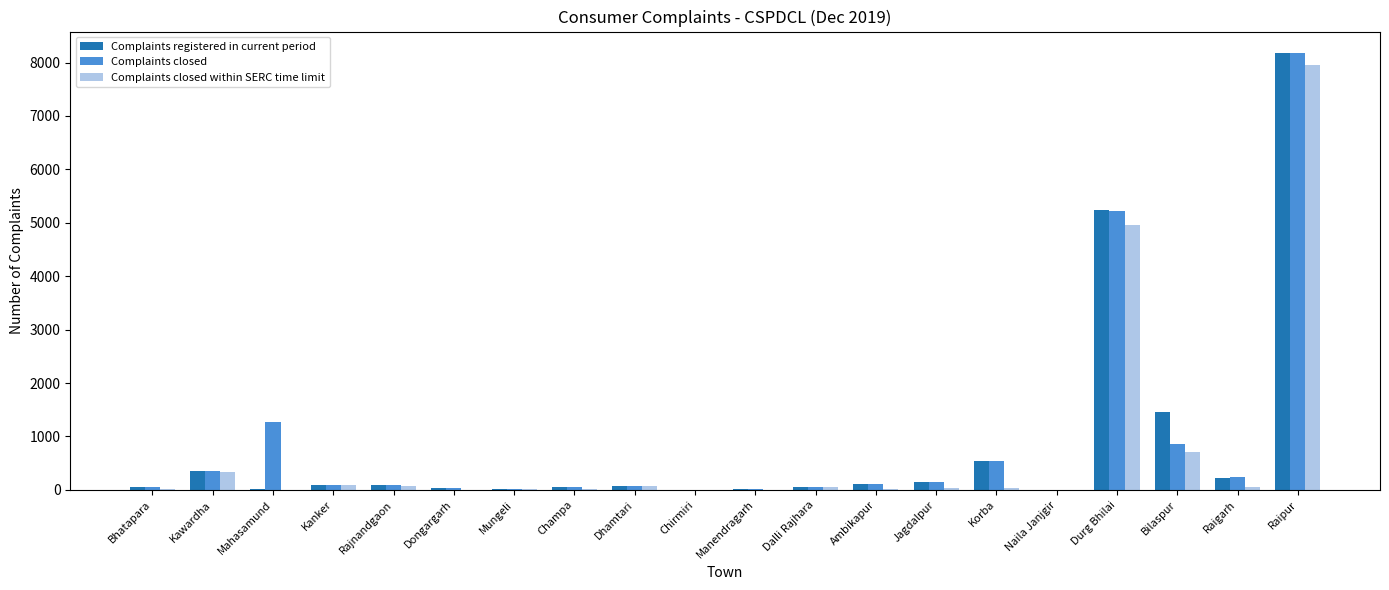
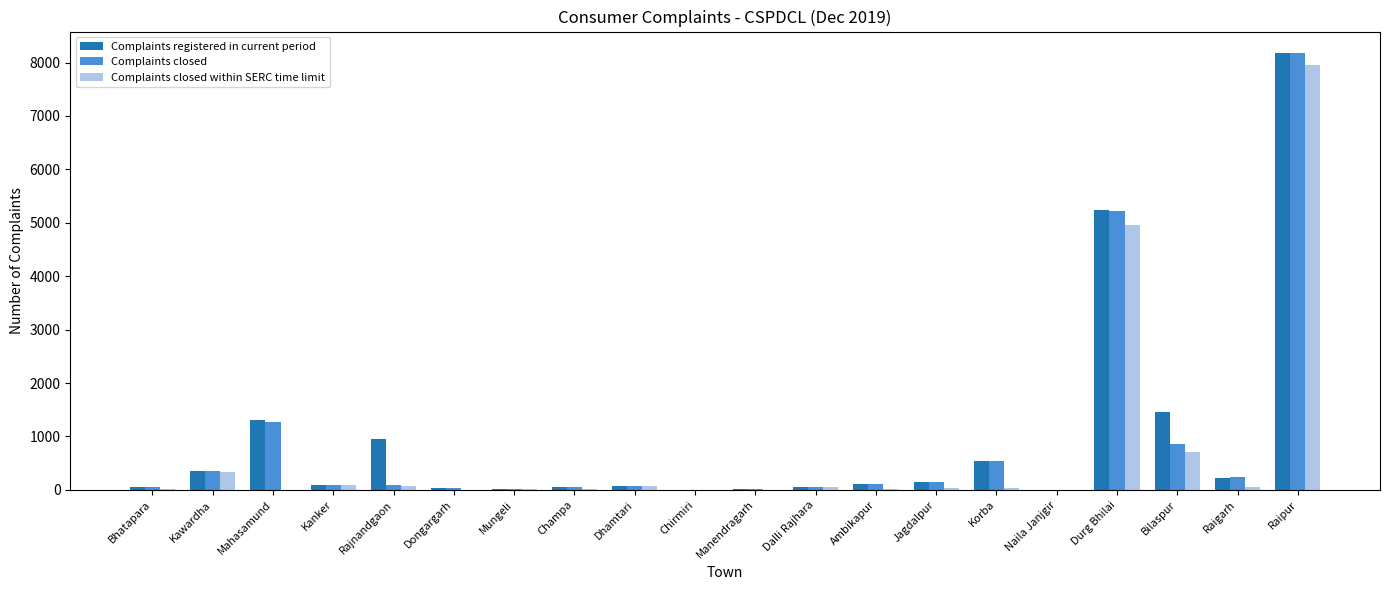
  {
    "Complaints registered in current period": {
      "Bhatapara": 100,
      "Kawardha": 400,
-     "Mahasamund": 0,
+     "Mahasamund": 1300,
      "Kanker": 100,
-     "Rajnandgaon": 100,
+     "Rajnandgaon": 900,
      "Champa": 100,
      "Dhamtari": 100,
      "Dalli Rajhara": 100,
      "Ambikapur": 100,
      "Jagdalpur": 200,
      "Korba": 500,
      "Durg Bhilai": 5200,
      "Bilaspur": 1500,
      "Raigarh": 200,
      "Raipur": 8200
    },
    "Complaints closed": {
      "Bhatapara": 100,
      "Kawardha": 400,
      "Mahasamund": 1300,
      "Kanker": 100,
      "Rajnandgaon": 100,
      "Champa": 100,
      "Dhamtari": 100,
      "Dalli Rajhara": 100,
      "Ambikapur": 100,
      "Jagdalpur": 200,
      "Korba": 500,
      "Durg Bhilai": 5200,
      "Bilaspur": 900,
      "Raigarh": 200,
      "Raipur": 8200
    },
    "Complaints closed within SERC time limit": {
      "Kawardha": 300,
      "Kanker": 100,
      "Rajnandgaon": 100,
      "Dhamtari": 100,
      "Dalli Rajhara": 100,
      "Durg Bhilai": 5000,
      "Bilaspur": 700,
      "Raigarh": 0,
      "Raipur": 8000
    }
  }
